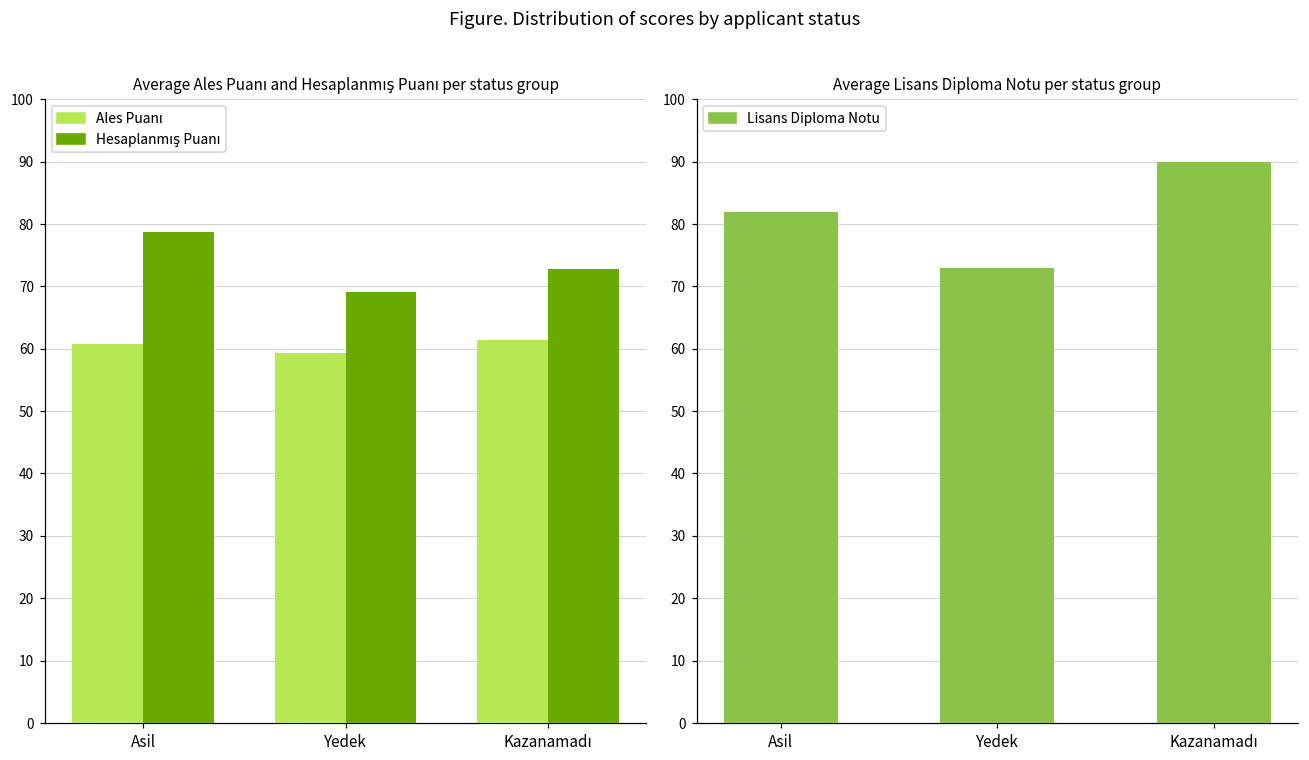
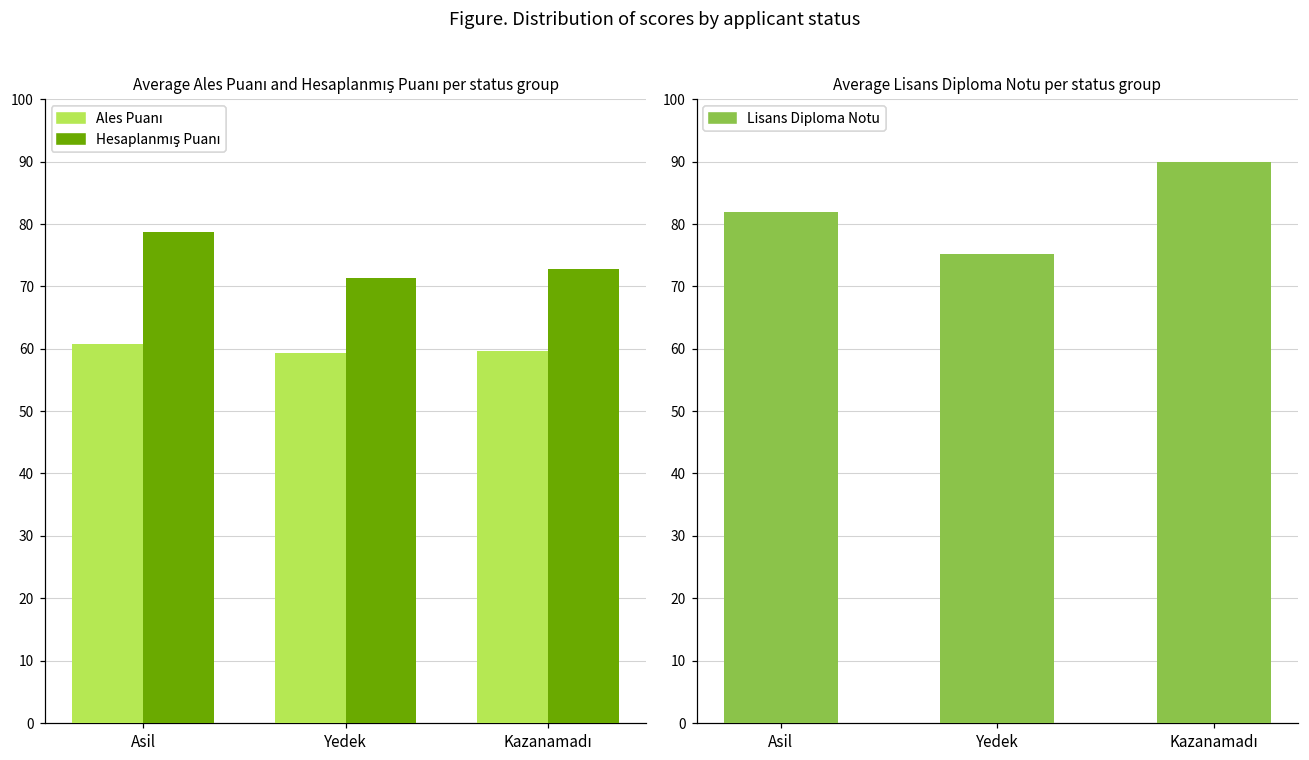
  {
    "Average Ales Puanı and Hesaplanmış Puanı per status group": {
      "Ales Puanı": {
        "Asil": 61,
        "Yedek": 59,
-       "Kazanamadı": 61
+       "Kazanamadı": 60
      },
      "Hesaplanmış Puanı": {
        "Asil": 79,
-       "Yedek": 69,
+       "Yedek": 71,
        "Kazanamadı": 73
      }
    },
    "Average Lisans Diploma Notu per status group": {
      "Asil": 82,
-     "Yedek": 73,
+     "Yedek": 75,
      "Kazanamadı": 90
    }
  }
